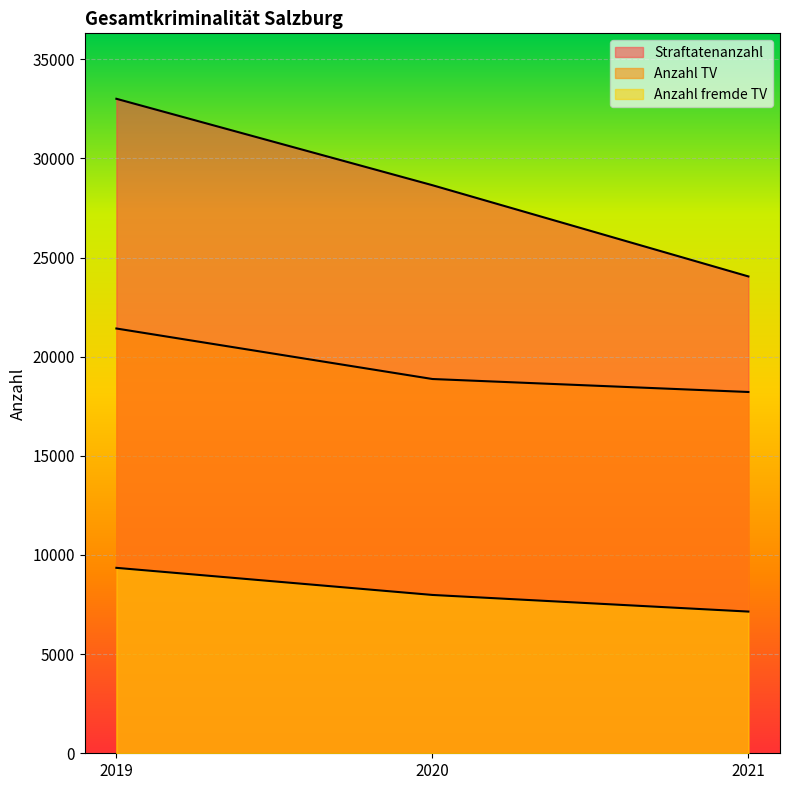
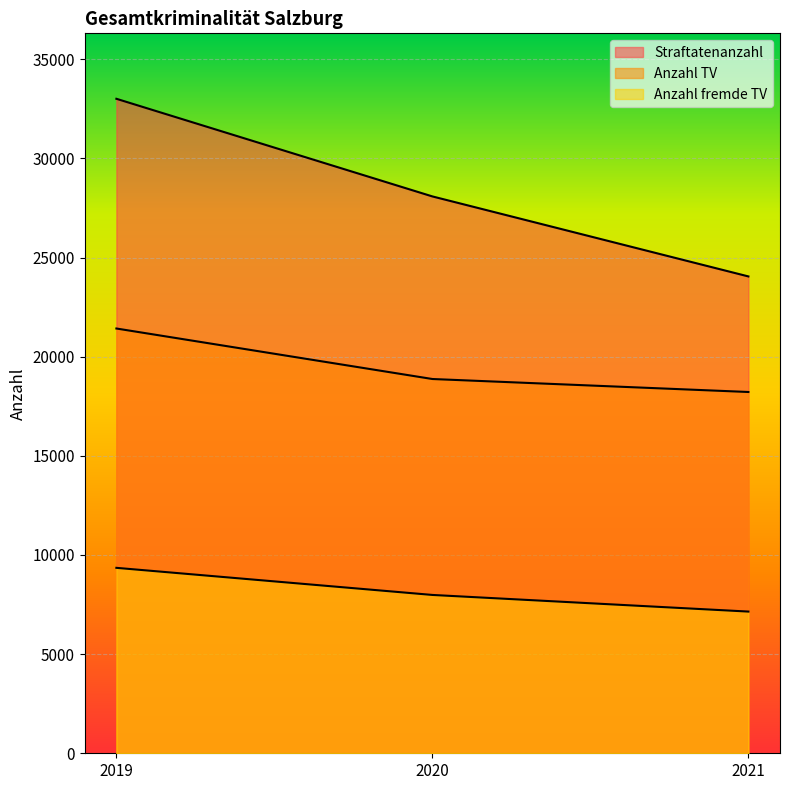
  {
    "Straftatenanzahl": {
      "2019": 33000,
-     "2020": 28600,
+     "2020": 28100,
      "2021": 24000
    }
  }
